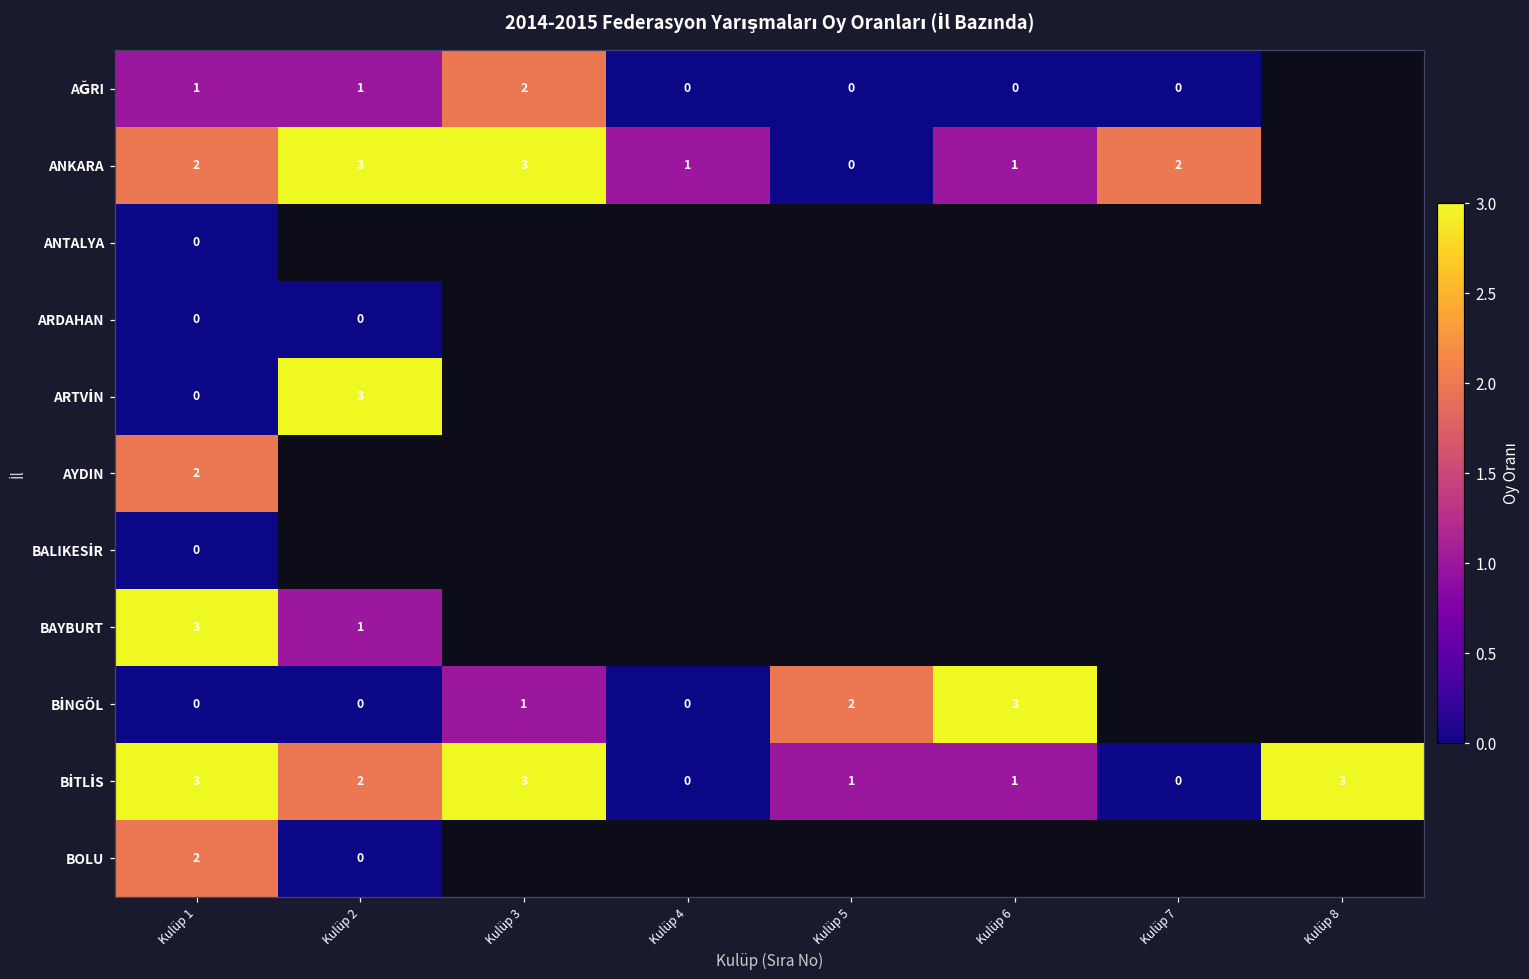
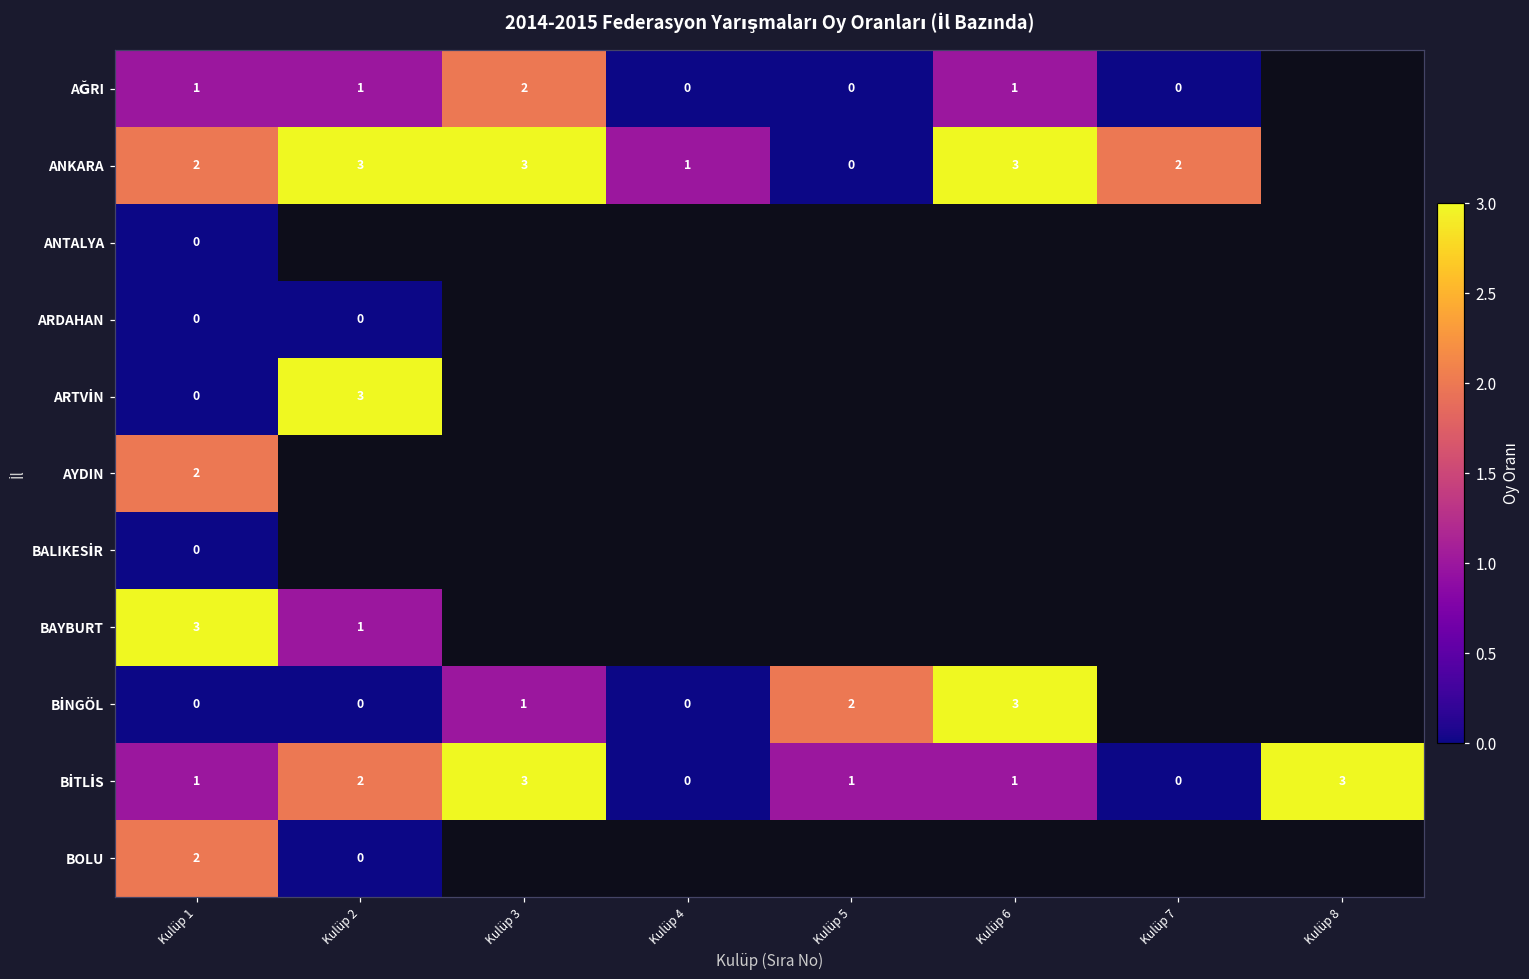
  {
    "AĞRI": {
      "Kulüp 1": 1,
      "Kulüp 2": 1,
      "Kulüp 3": 2,
      "Kulüp 4": 0,
      "Kulüp 5": 0,
-     "Kulüp 6": 0,
+     "Kulüp 6": 1,
      "Kulüp 7": 0
    },
    "ANKARA": {
      "Kulüp 1": 2,
      "Kulüp 2": 3,
      "Kulüp 3": 3,
      "Kulüp 4": 1,
      "Kulüp 5": 0,
-     "Kulüp 6": 1,
+     "Kulüp 6": 3,
      "Kulüp 7": 2
    },
    "ANTALYA": {
      "Kulüp 1": 0
    },
    "ARDAHAN": {
      "Kulüp 1": 0,
      "Kulüp 2": 0
    },
    "ARTVİN": {
      "Kulüp 1": 0,
      "Kulüp 2": 3
    },
    "AYDIN": {
      "Kulüp 1": 2
    },
    "BALIKESİR": {
      "Kulüp 1": 0
    },
    "BAYBURT": {
      "Kulüp 1": 3,
      "Kulüp 2": 1
    },
    "BİNGÖL": {
      "Kulüp 1": 0,
      "Kulüp 2": 0,
      "Kulüp 3": 1,
      "Kulüp 4": 0,
      "Kulüp 5": 2,
      "Kulüp 6": 3
    },
    "BİTLİS": {
-     "Kulüp 1": 3,
+     "Kulüp 1": 1,
      "Kulüp 2": 2,
      "Kulüp 3": 3,
      "Kulüp 4": 0,
      "Kulüp 5": 1,
      "Kulüp 6": 1,
      "Kulüp 7": 0,
      "Kulüp 8": 3
    },
    "BOLU": {
      "Kulüp 1": 2,
      "Kulüp 2": 0
    }
  }
